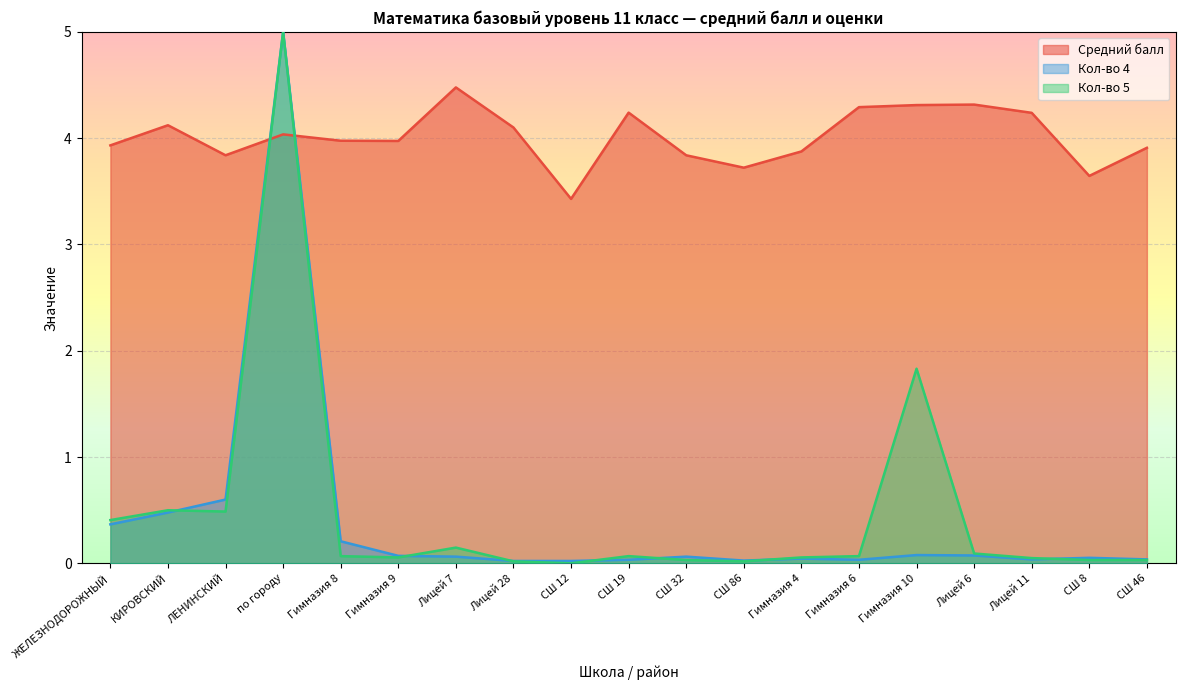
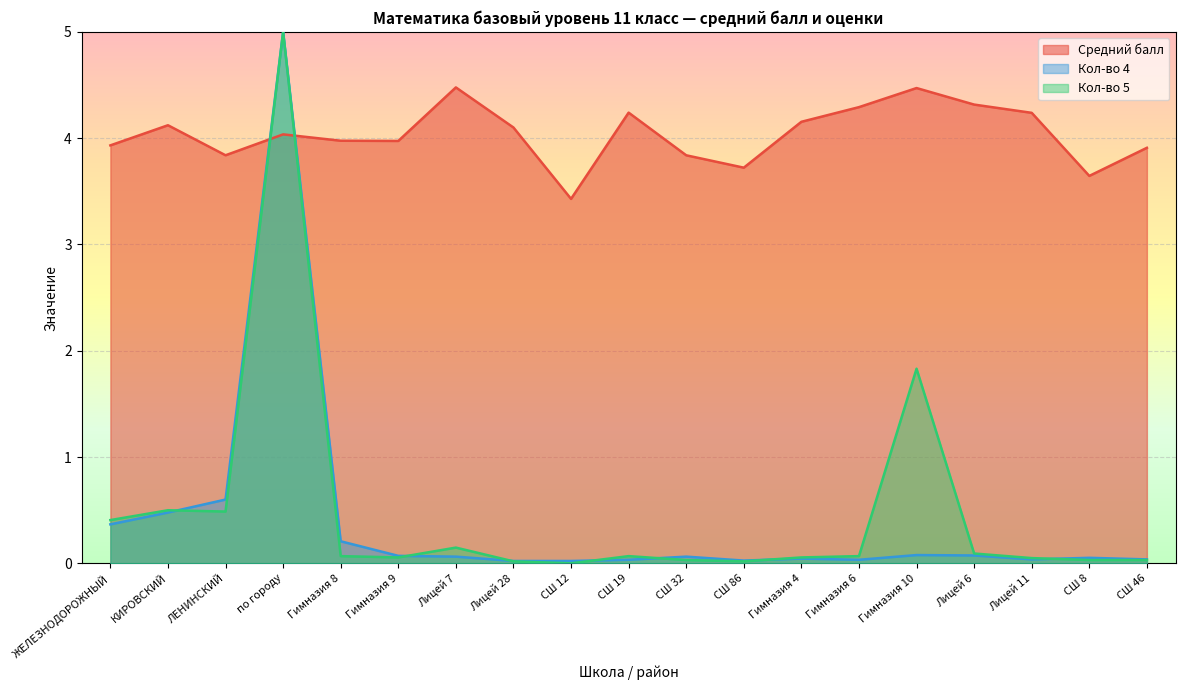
  {
    "Средний балл": {
      "ЖЕЛЕЗНОДОРОЖНЫЙ": 3.93,
      "КИРОВСКИЙ": 4.12,
      "ЛЕНИНСКИЙ": 3.84,
      "по городу": 4.04,
      "Гимназия 8": 3.98,
      "Гимназия 9": 3.97,
      "Лицей 7": 4.48,
      "Лицей 28": 4.10,
      "СШ 12": 3.43,
      "СШ 19": 4.24,
      "СШ 32": 3.84,
      "СШ 86": 3.72,
-     "Гимназия 4": 3.87,
+     "Гимназия 4": 4.15,
      "Гимназия 6": 4.29,
-     "Гимназия 10": 4.31,
+     "Гимназия 10": 4.47,
      "Лицей 6": 4.32,
      "Лицей 11": 4.24,
      "СШ 8": 3.64,
      "СШ 46": 3.91
    },
    "Кол-во 4": {
      "ЖЕЛЕЗНОДОРОЖНЫЙ": 0.37,
      "ЛЕНИНСКИЙ": 0.60,
      "Гимназия 8": 0.21,
      "Лицей 7": 0.06,
      "СШ 19": 0.03,
      "СШ 32": 0.06,
      "Гимназия 6": 0.03,
      "Гимназия 10": 0.08
    },
    "Кол-во 5": {
      "ЖЕЛЕЗНОДОРОЖНЫЙ": 0.41,
      "ЛЕНИНСКИЙ": 0.49,
      "Гимназия 8": 0.07,
      "Лицей 7": 0.15,
      "СШ 19": 0.07,
      "СШ 32": 0.03,
      "Гимназия 6": 0.07,
      "Гимназия 10": 1.83
    }
  }
